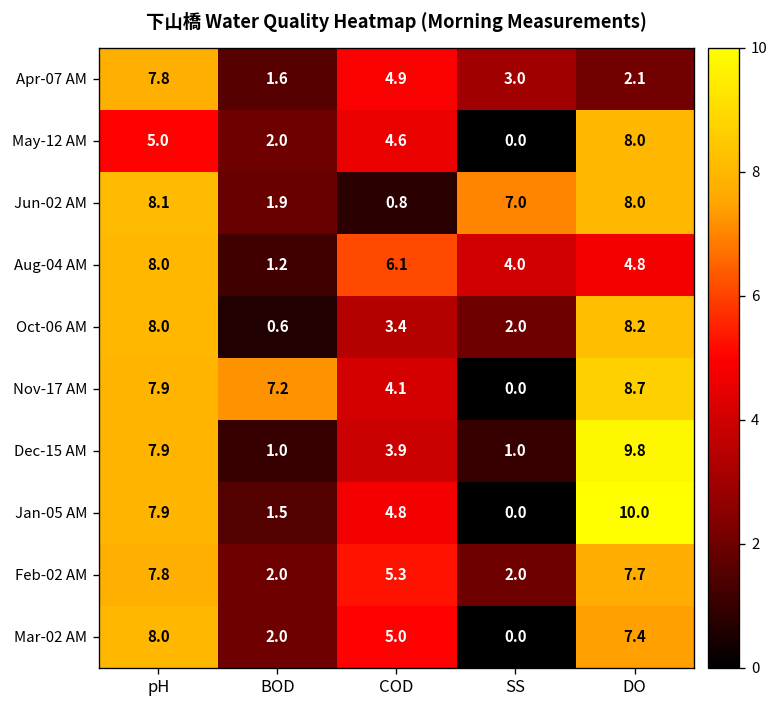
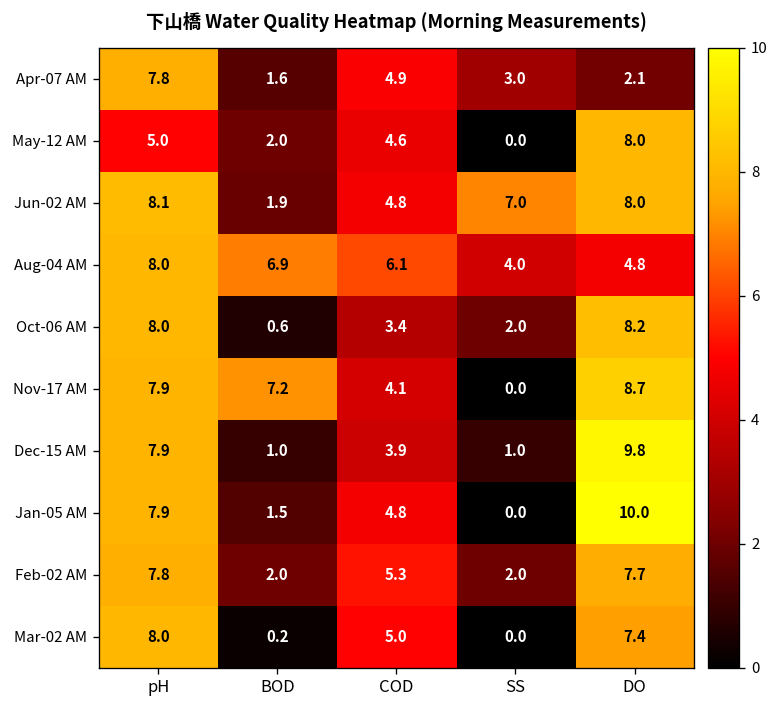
  {
    "Apr-07 AM": {
      "pH": 7.8,
      "BOD": 1.6,
      "COD": 4.9,
      "SS": 3.0,
      "DO": 2.1
    },
    "May-12 AM": {
      "pH": 5.0,
      "BOD": 2.0,
      "COD": 4.6,
      "SS": 0.0,
      "DO": 8.0
    },
    "Jun-02 AM": {
      "pH": 8.1,
      "BOD": 1.9,
-     "COD": 0.8,
+     "COD": 4.8,
      "SS": 7.0,
      "DO": 8.0
    },
    "Aug-04 AM": {
      "pH": 8.0,
-     "BOD": 1.2,
+     "BOD": 6.9,
      "COD": 6.1,
      "SS": 4.0,
      "DO": 4.8
    },
    "Oct-06 AM": {
      "pH": 8.0,
      "BOD": 0.6,
      "COD": 3.4,
      "SS": 2.0,
      "DO": 8.2
    },
    "Nov-17 AM": {
      "pH": 7.9,
      "BOD": 7.2,
      "COD": 4.1,
      "SS": 0.0,
      "DO": 8.7
    },
    "Dec-15 AM": {
      "pH": 7.9,
      "BOD": 1.0,
      "COD": 3.9,
      "SS": 1.0,
      "DO": 9.8
    },
    "Jan-05 AM": {
      "pH": 7.9,
      "BOD": 1.5,
      "COD": 4.8,
      "SS": 0.0,
      "DO": 10.0
    },
    "Feb-02 AM": {
      "pH": 7.8,
      "BOD": 2.0,
      "COD": 5.3,
      "SS": 2.0,
      "DO": 7.7
    },
    "Mar-02 AM": {
      "pH": 8.0,
-     "BOD": 2.0,
+     "BOD": 0.2,
      "COD": 5.0,
      "SS": 0.0,
      "DO": 7.4
    }
  }
